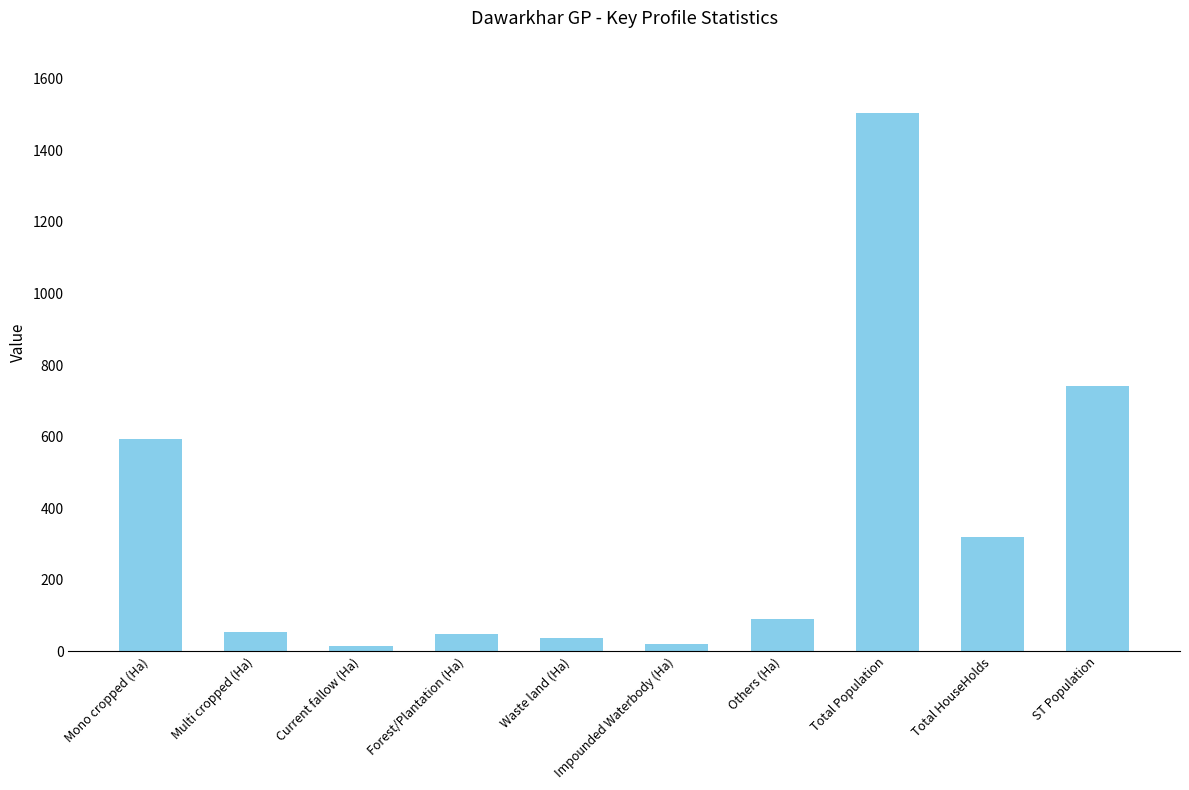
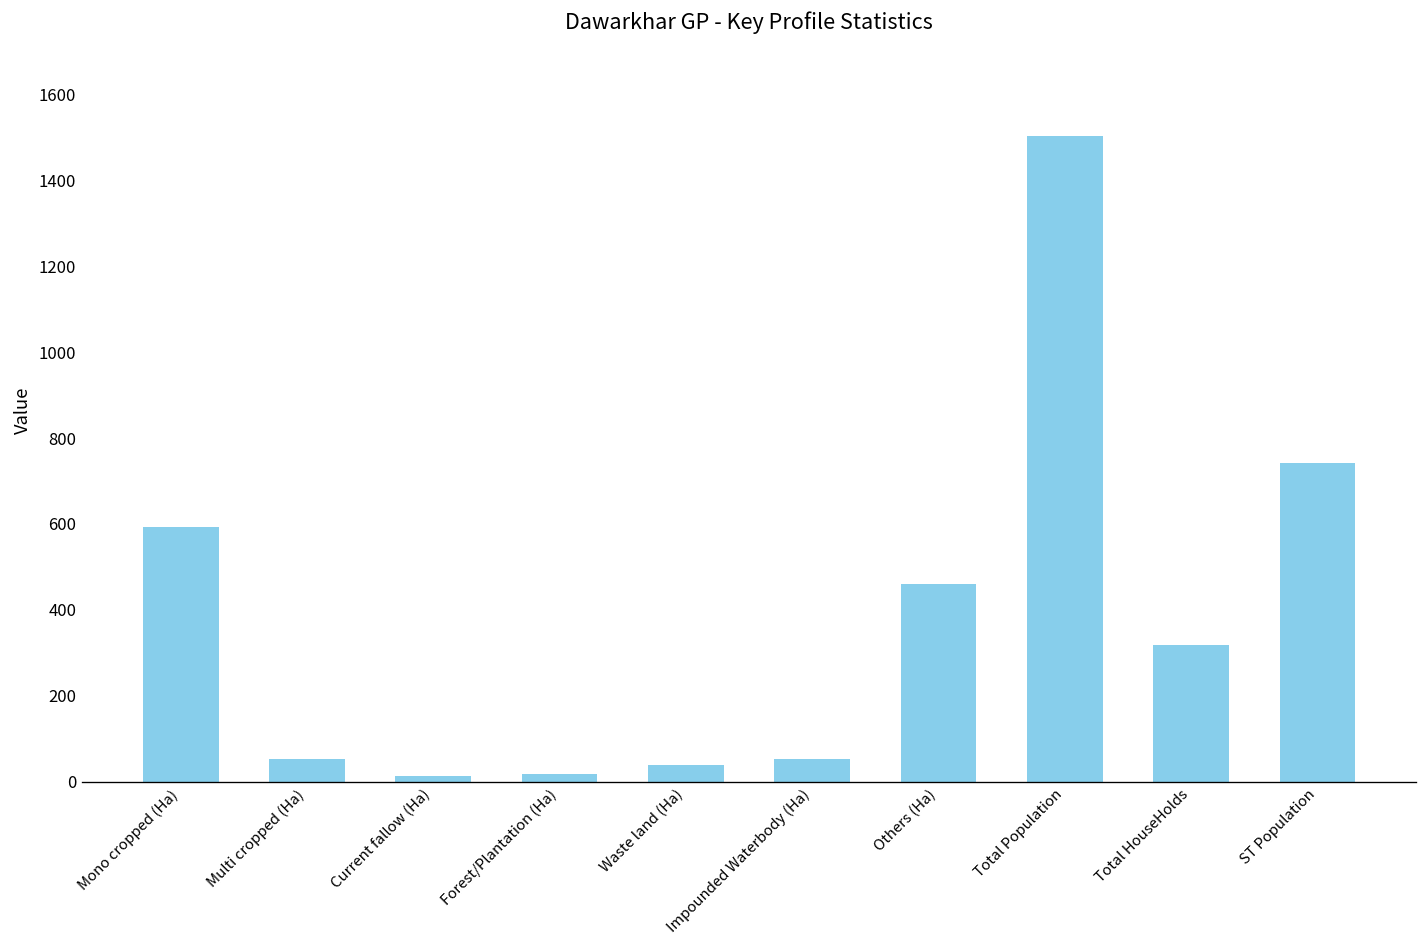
  {
    "Mono cropped (Ha)": 590,
    "Multi cropped (Ha)": 50,
    "Current fallow (Ha)": 10,
-   "Forest/Plantation (Ha)": 50,
+   "Forest/Plantation (Ha)": 20,
    "Waste land (Ha)": 40,
-   "Impounded Waterbody (Ha)": 20,
-   "Others (Ha)": 90,
+   "Impounded Waterbody (Ha)": 50,
+   "Others (Ha)": 460,
    "Total Population": 1500,
    "Total HouseHolds": 320,
    "ST Population": 740
  }
